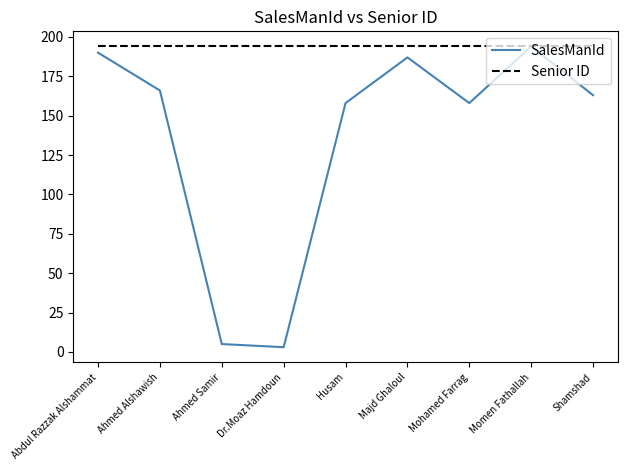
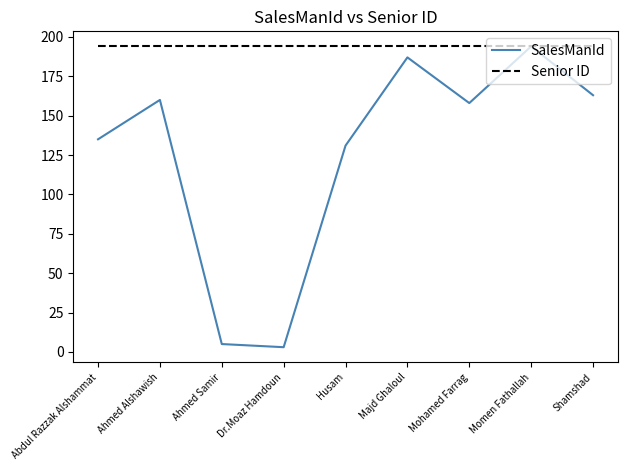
  {
    "SalesManId": {
-     "Abdul Razzak Alshammat": 190,
-     "Ahmed Alshawish": 166,
+     "Abdul Razzak Alshammat": 135,
+     "Ahmed Alshawish": 160,
      "Ahmed Samir": 5,
      "Dr.Moaz Hamdoun": 3,
-     "Husam": 158,
+     "Husam": 131,
      "Majd Ghaloul": 187,
      "Mohamed Farrag": 158,
      "Shamshad": 163
    },
    "Senior ID": {
      "Abdul Razzak Alshammat": 194,
      "Ahmed Alshawish": 194,
      "Ahmed Samir": 194,
      "Dr.Moaz Hamdoun": 194,
      "Husam": 194,
      "Majd Ghaloul": 194,
      "Mohamed Farrag": 194
    }
  }
